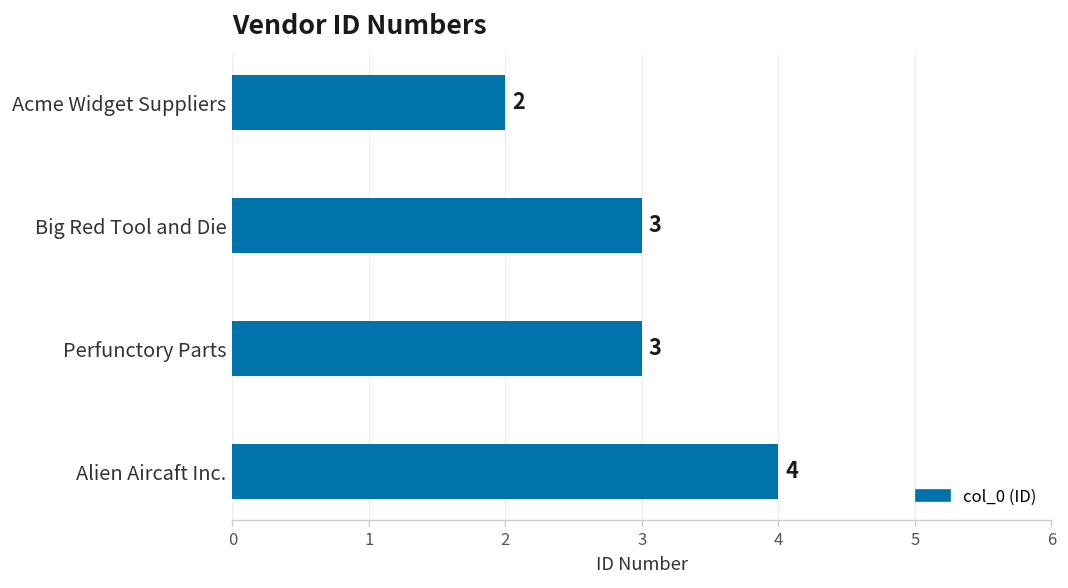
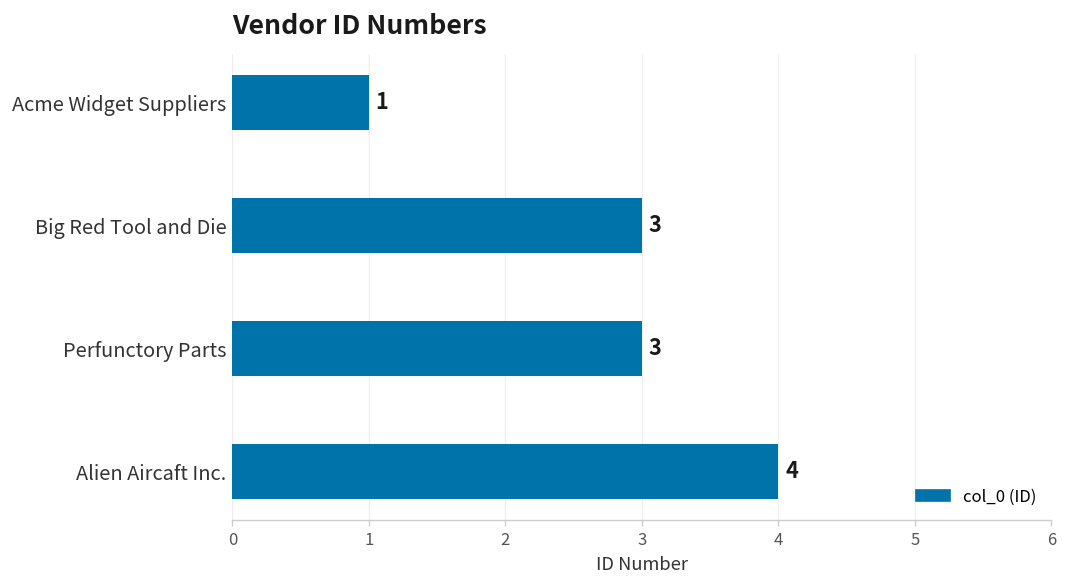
  {
-   "Acme Widget Suppliers": 2,
+   "Acme Widget Suppliers": 1,
    "Big Red Tool and Die": 3,
    "Perfunctory Parts": 3,
    "Alien Aircaft Inc.": 4
  }
